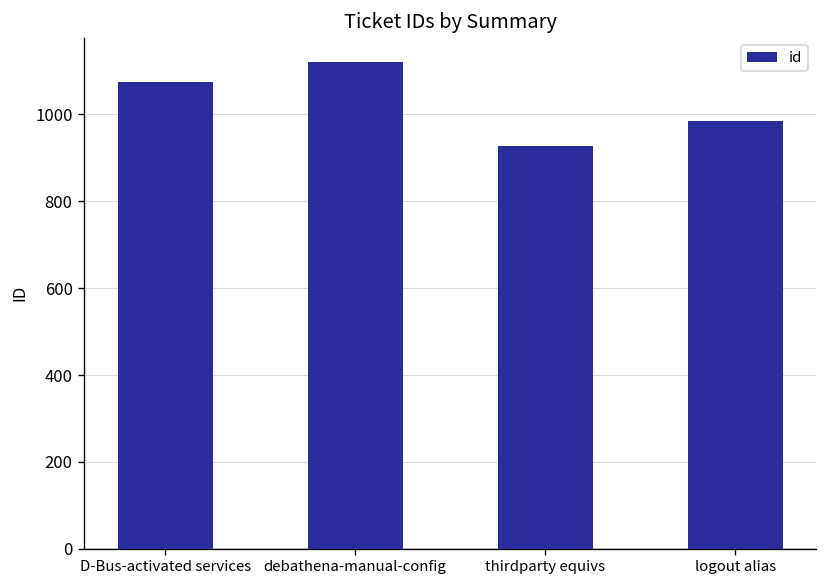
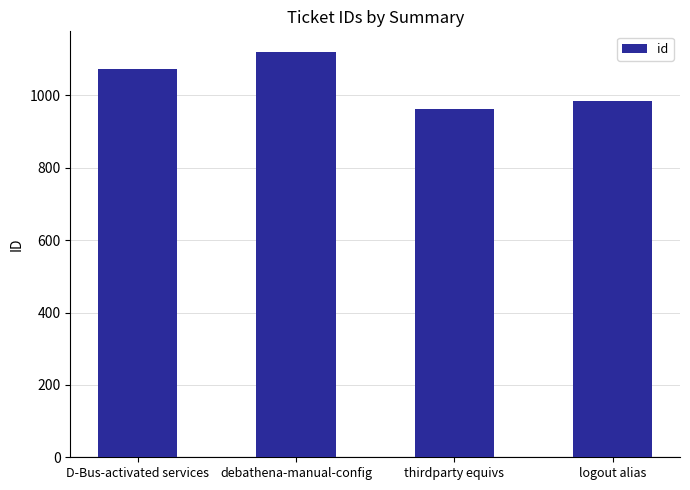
  {
    "D-Bus-activated services": 1070,
    "debathena-manual-config": 1120,
-   "thirdparty equivs": 930,
+   "thirdparty equivs": 960,
    "logout alias": 980
  }
